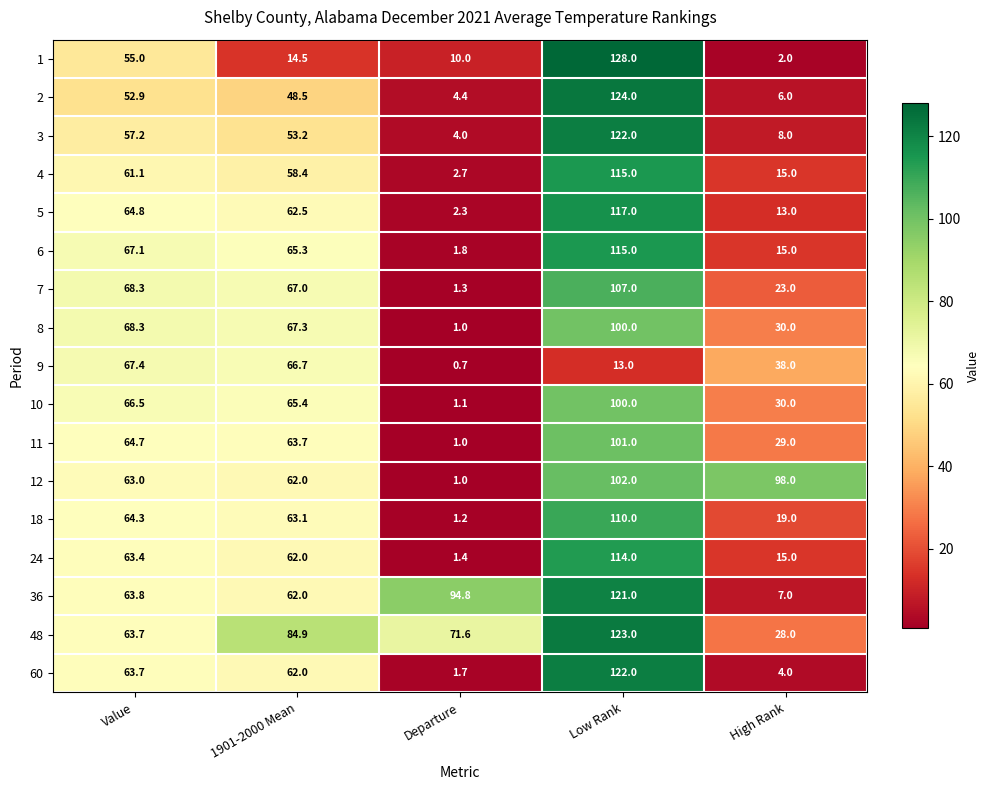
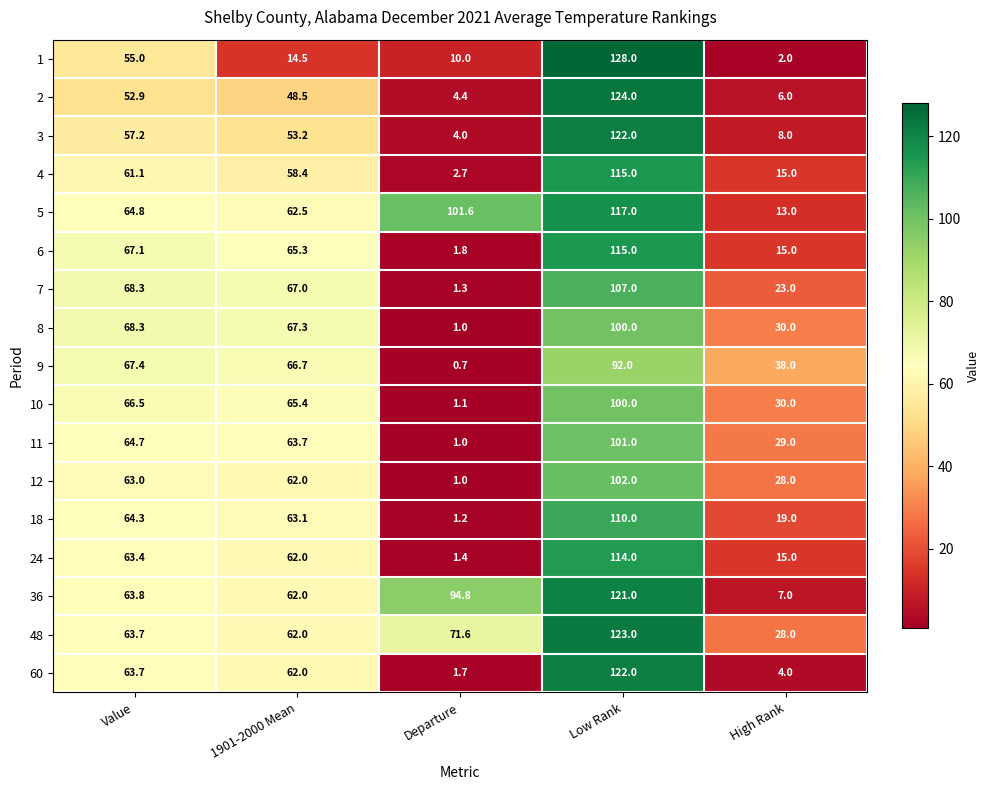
  {
    "1": {
      "Value": 55.0,
      "1901-2000 Mean": 14.5,
      "Departure": 10.0,
      "Low Rank": 128.0,
      "High Rank": 2.0
    },
    "2": {
      "Value": 52.9,
      "1901-2000 Mean": 48.5,
      "Departure": 4.4,
      "Low Rank": 124.0,
      "High Rank": 6.0
    },
    "3": {
      "Value": 57.2,
      "1901-2000 Mean": 53.2,
      "Departure": 4.0,
      "Low Rank": 122.0,
      "High Rank": 8.0
    },
    "4": {
      "Value": 61.1,
      "1901-2000 Mean": 58.4,
      "Departure": 2.7,
      "Low Rank": 115.0,
      "High Rank": 15.0
    },
    "5": {
      "Value": 64.8,
      "1901-2000 Mean": 62.5,
-     "Departure": 2.3,
+     "Departure": 101.6,
      "Low Rank": 117.0,
      "High Rank": 13.0
    },
    "6": {
      "Value": 67.1,
      "1901-2000 Mean": 65.3,
      "Departure": 1.8,
      "Low Rank": 115.0,
      "High Rank": 15.0
    },
    "7": {
      "Value": 68.3,
      "1901-2000 Mean": 67.0,
      "Departure": 1.3,
      "Low Rank": 107.0,
      "High Rank": 23.0
    },
    "8": {
      "Value": 68.3,
      "1901-2000 Mean": 67.3,
      "Departure": 1.0,
      "Low Rank": 100.0,
      "High Rank": 30.0
    },
    "9": {
      "Value": 67.4,
      "1901-2000 Mean": 66.7,
      "Departure": 0.7,
-     "Low Rank": 13.0,
+     "Low Rank": 92.0,
      "High Rank": 38.0
    },
    "10": {
      "Value": 66.5,
      "1901-2000 Mean": 65.4,
      "Departure": 1.1,
      "Low Rank": 100.0,
      "High Rank": 30.0
    },
    "11": {
      "Value": 64.7,
      "1901-2000 Mean": 63.7,
      "Departure": 1.0,
      "Low Rank": 101.0,
      "High Rank": 29.0
    },
    "12": {
      "Value": 63.0,
      "1901-2000 Mean": 62.0,
      "Departure": 1.0,
      "Low Rank": 102.0,
-     "High Rank": 98.0
+     "High Rank": 28.0
    },
    "18": {
      "Value": 64.3,
      "1901-2000 Mean": 63.1,
      "Departure": 1.2,
      "Low Rank": 110.0,
      "High Rank": 19.0
    },
    "24": {
      "Value": 63.4,
      "1901-2000 Mean": 62.0,
      "Departure": 1.4,
      "Low Rank": 114.0,
      "High Rank": 15.0
    },
    "36": {
      "Value": 63.8,
      "1901-2000 Mean": 62.0,
      "Departure": 94.8,
      "Low Rank": 121.0,
      "High Rank": 7.0
    },
    "48": {
      "Value": 63.7,
-     "1901-2000 Mean": 84.9,
+     "1901-2000 Mean": 62.0,
      "Departure": 71.6,
      "Low Rank": 123.0,
      "High Rank": 28.0
    },
    "60": {
      "Value": 63.7,
      "1901-2000 Mean": 62.0,
      "Departure": 1.7,
      "Low Rank": 122.0,
      "High Rank": 4.0
    }
  }
